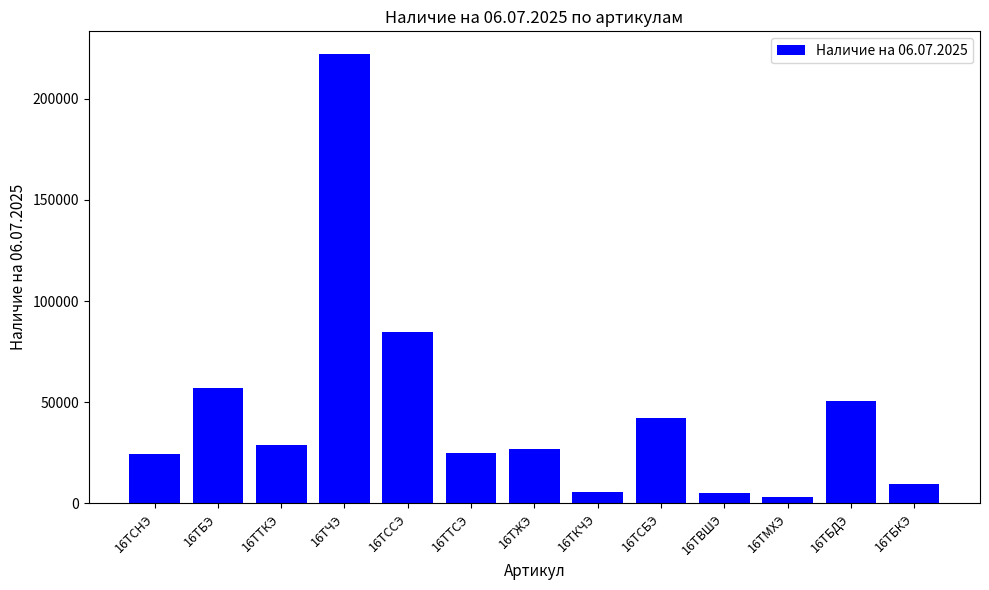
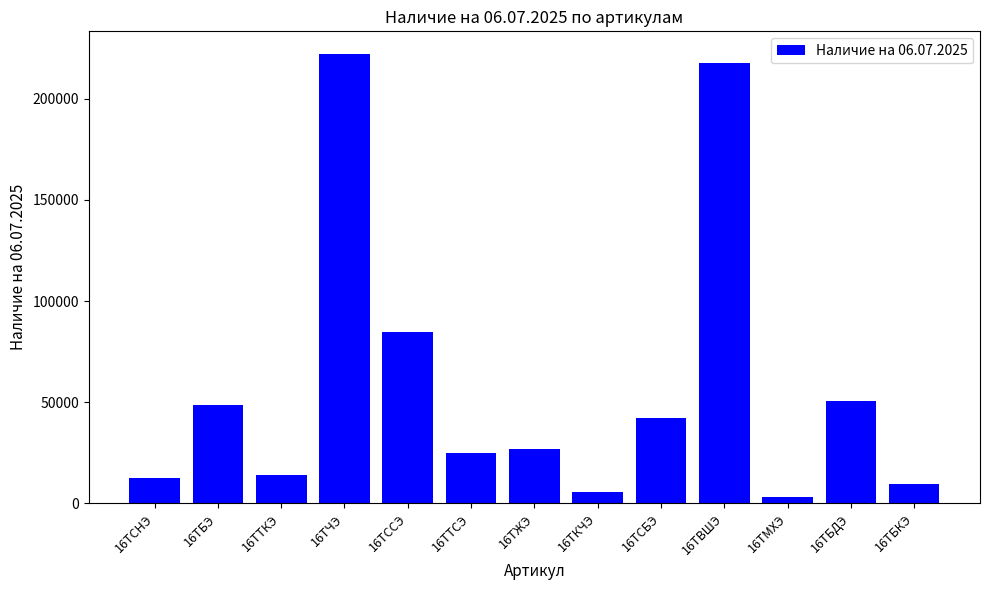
  {
-   "16ТСНЭ": 24000,
-   "16ТБЭ": 57000,
-   "16ТТКЭ": 29000,
+   "16ТСНЭ": 12000,
+   "16ТБЭ": 49000,
+   "16ТТКЭ": 14000,
    "16ТЧЭ": 222000,
    "16ТССЭ": 85000,
    "16ТТСЭ": 25000,
    "16ТЖЭ": 27000,
    "16ТКЧЭ": 6000,
    "16ТСБЭ": 42000,
-   "16ТВШЭ": 5000,
+   "16ТВШЭ": 218000,
    "16ТМХЭ": 3000,
    "16ТБДЭ": 51000,
    "16ТБКЭ": 10000
  }
